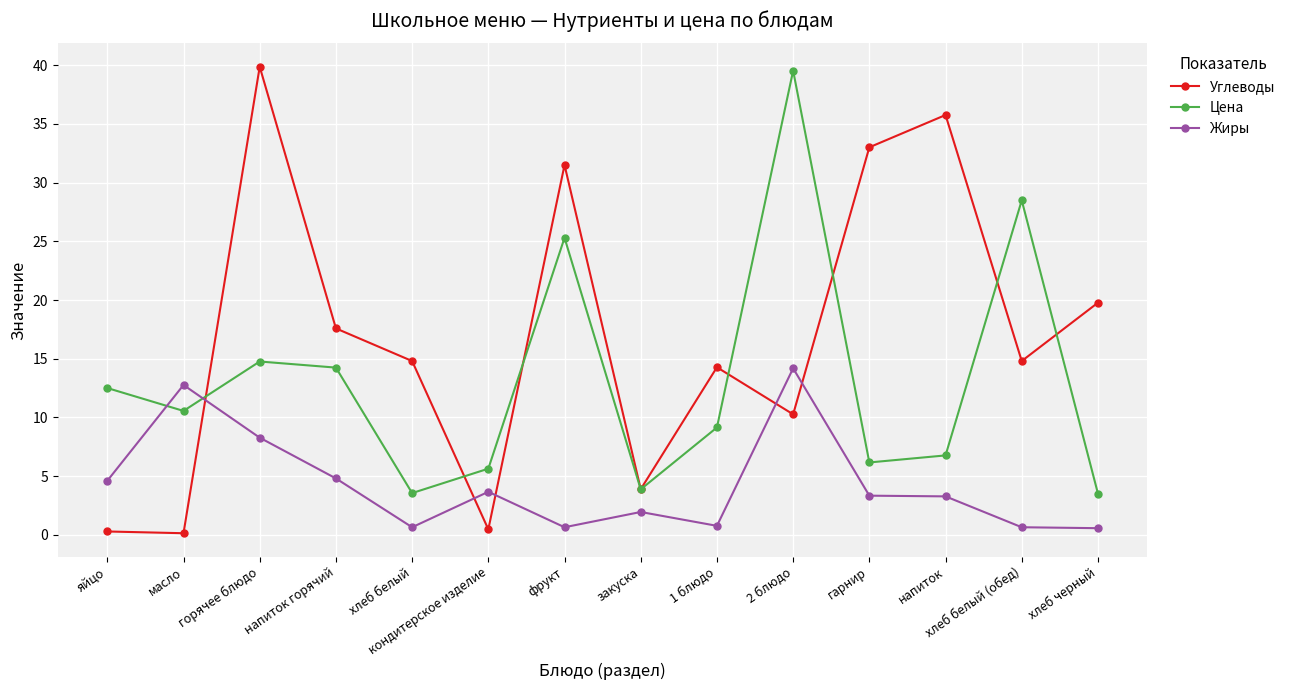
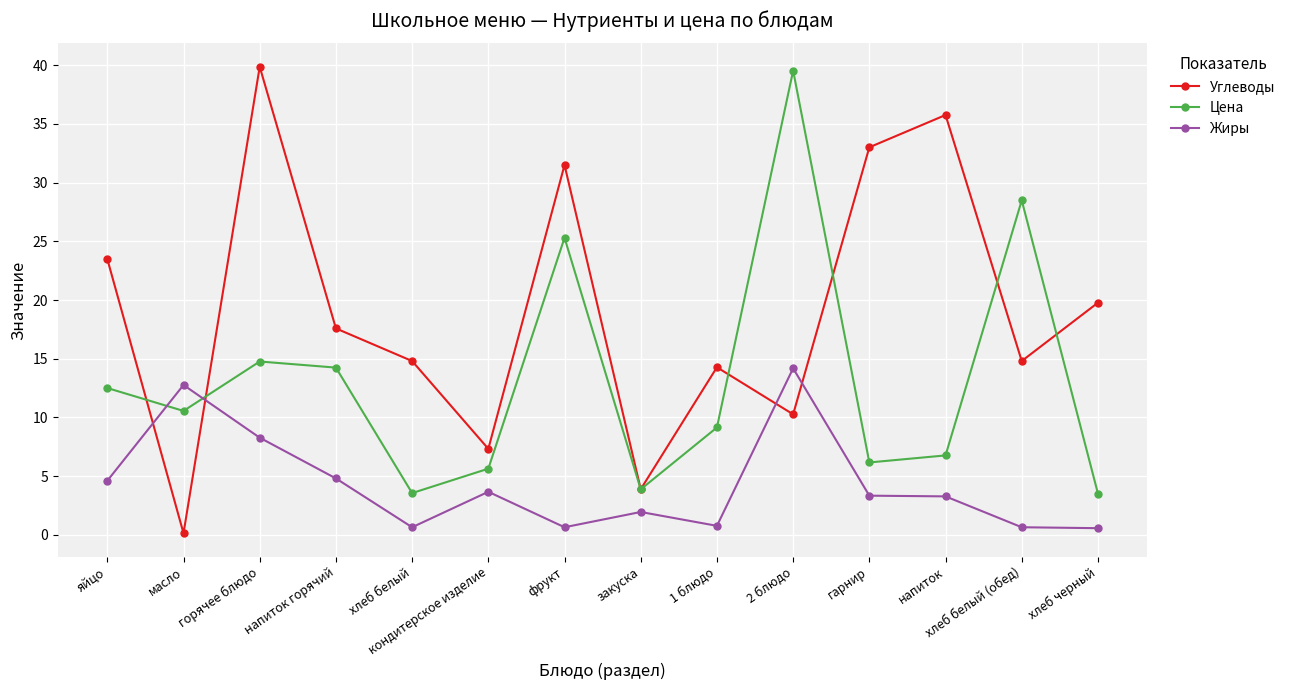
  {
    "Углеводы": {
-     "яйцо": 0.3,
+     "яйцо": 23.5,
      "масло": 0.1,
      "горячее блюдо": 39.9,
      "напиток горячий": 17.6,
      "хлеб белый": 14.8,
-     "кондитерское изделие": 0.5,
+     "кондитерское изделие": 7.3,
      "фрукт": 31.5,
      "1 блюдо": 14.3,
      "2 блюдо": 10.3,
      "гарнир": 33.0,
      "напиток": 35.8,
      "хлеб белый (обед)": 14.8,
      "хлеб черный": 19.8
    },
    "Цена": {
      "яйцо": 12.5,
      "масло": 10.6,
      "горячее блюдо": 14.8,
      "напиток горячий": 14.2,
      "хлеб белый": 3.6,
      "кондитерское изделие": 5.6,
      "фрукт": 25.3,
      "1 блюдо": 9.1,
      "2 блюдо": 39.5,
      "гарнир": 6.2,
      "напиток": 6.8,
      "хлеб белый (обед)": 28.5,
      "хлеб черный": 3.5
    },
    "Жиры": {
      "яйцо": 4.6,
      "масло": 12.8,
      "горячее блюдо": 8.3,
      "напиток горячий": 4.8,
      "хлеб белый": 0.6,
      "кондитерское изделие": 3.7,
      "фрукт": 0.6,
      "закуска": 1.9,
      "1 блюдо": 0.8,
      "2 блюдо": 14.2,
      "гарнир": 3.3,
      "напиток": 3.3,
      "хлеб белый (обед)": 0.6,
      "хлеб черный": 0.6
    }
  }
